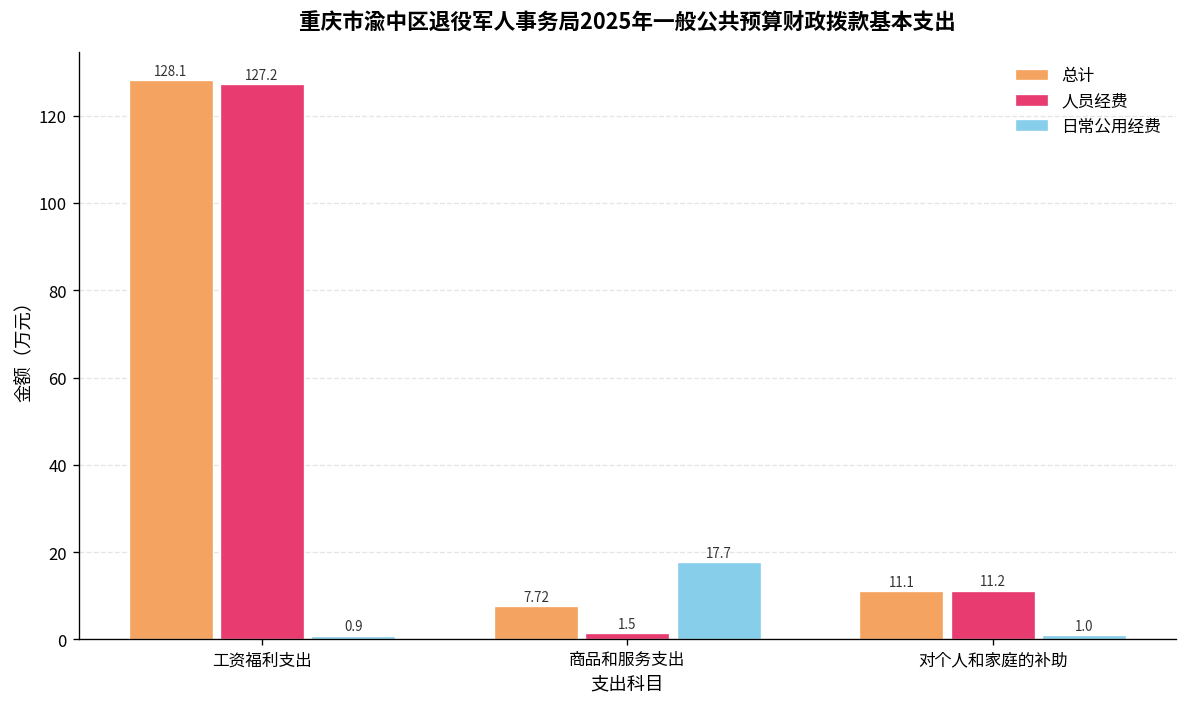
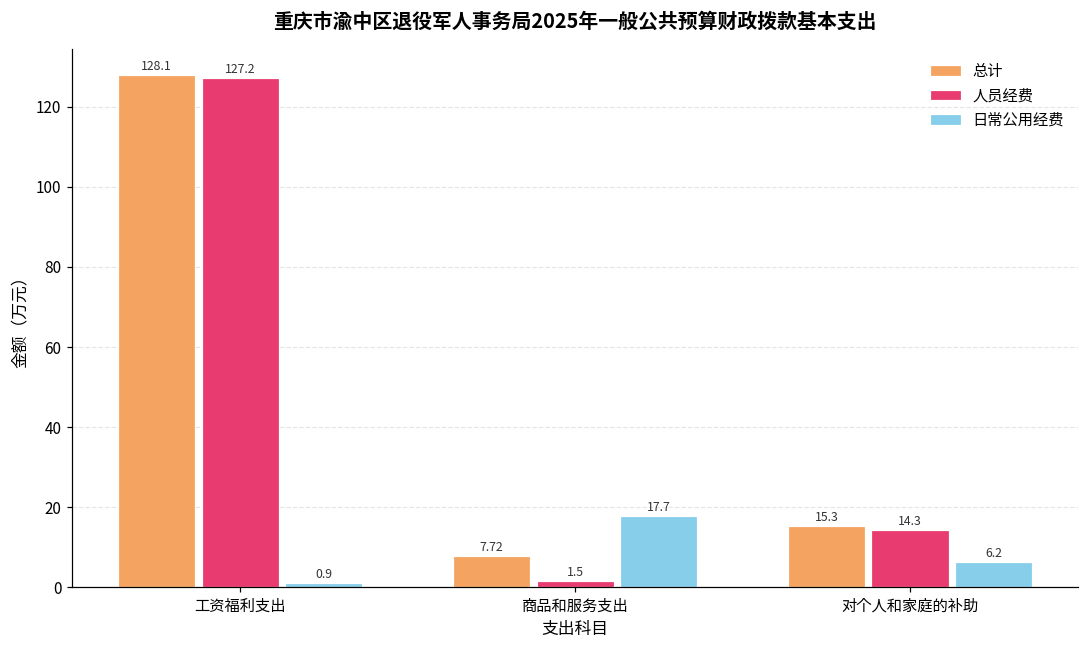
  {
    "总计": {
      "工资福利支出": 128.1,
      "商品和服务支出": 7.72,
-     "对个人和家庭的补助": 11.1
+     "对个人和家庭的补助": 15.3
    },
    "人员经费": {
      "工资福利支出": 127.2,
      "商品和服务支出": 1.5,
-     "对个人和家庭的补助": 11.2
+     "对个人和家庭的补助": 14.3
    },
    "日常公用经费": {
      "工资福利支出": 0.9,
      "商品和服务支出": 17.7,
-     "对个人和家庭的补助": 1.0
+     "对个人和家庭的补助": 6.2
    }
  }
